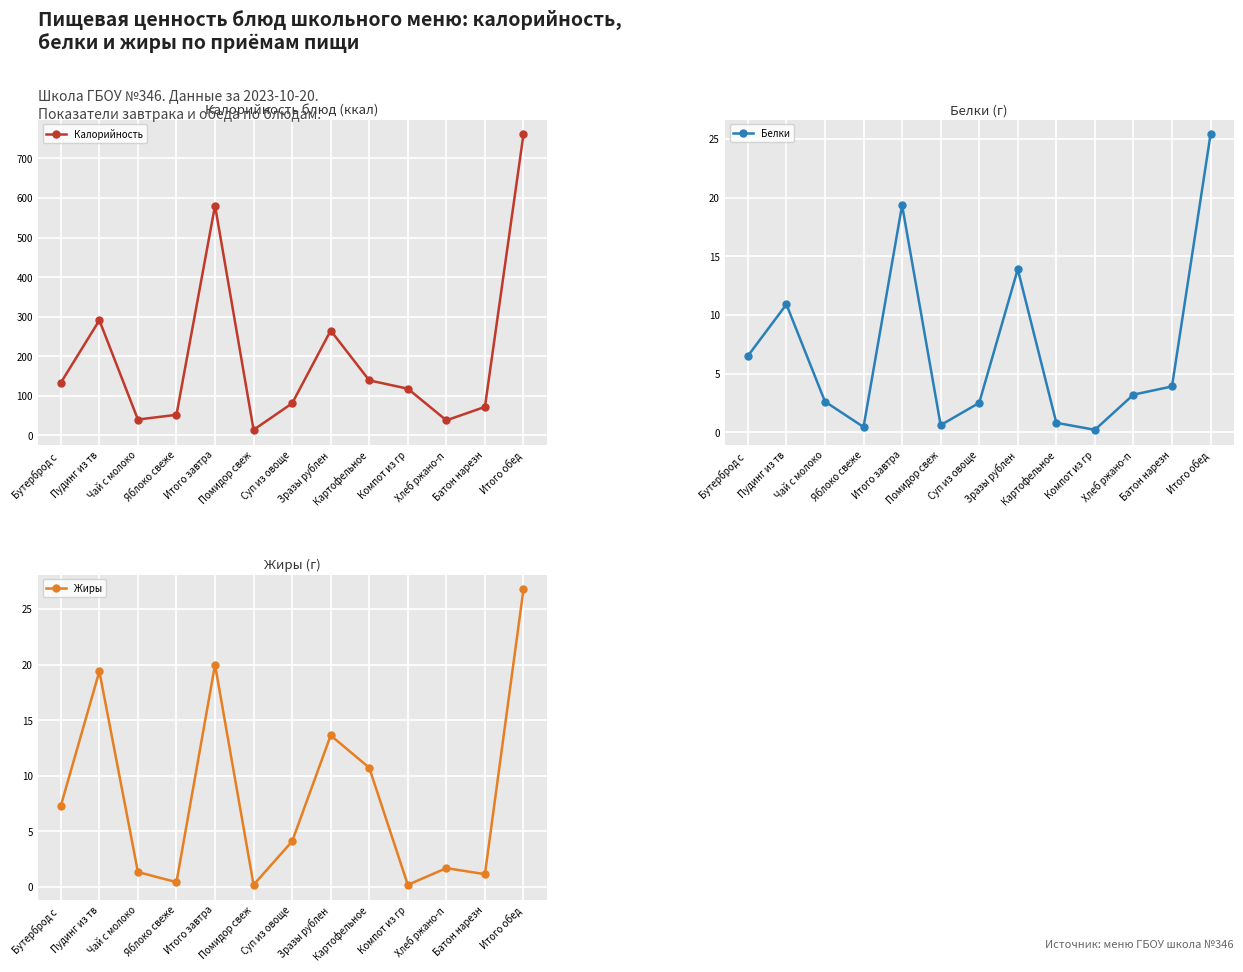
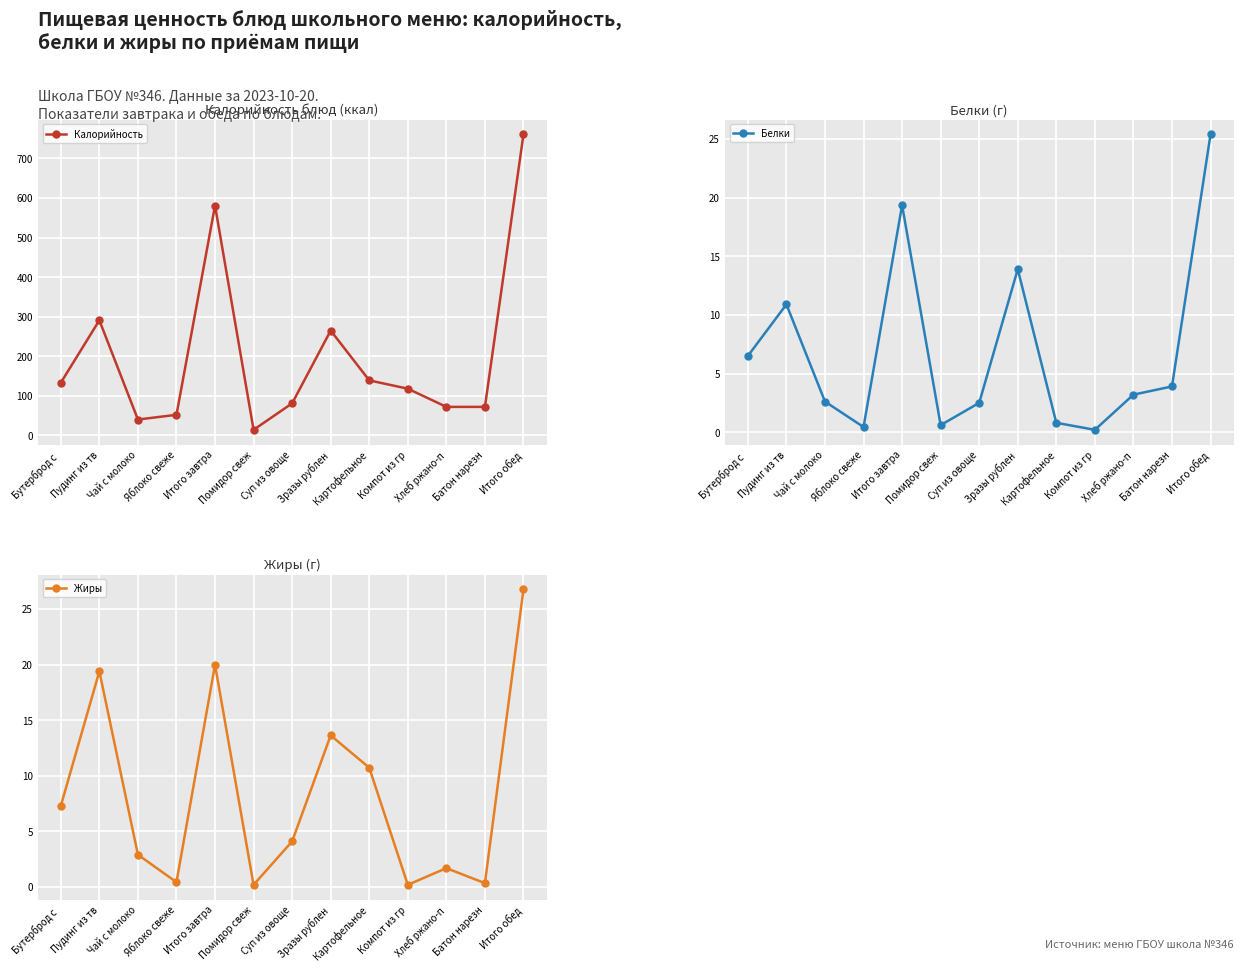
  {
    "Калорийность блюд (ккал)": {
      "Бутерброд с": 130,
      "Пудинг из тв": 290,
      "Чай с молоко": 40,
      "Яблоко свеже": 50,
      "Итого завтра": 580,
      "Помидор свеж": 10,
      "Суп из овоще": 80,
      "Зразы рублен": 270,
      "Картофельное": 140,
      "Компот из гр": 120,
-     "Хлеб ржано-п": 40,
+     "Хлеб ржано-п": 70,
      "Батон нарезн": 70,
      "Итого обед": 760
    },
    "Белки (г)": {
      "Бутерброд с": 6.5,
      "Пудинг из тв": 10.9,
      "Чай с молоко": 2.6,
      "Яблоко свеже": 0.4,
      "Итого завтра": 19.4,
      "Помидор свеж": 0.6,
      "Суп из овоще": 2.5,
      "Зразы рублен": 13.9,
      "Картофельное": 0.8,
      "Компот из гр": 0.2,
      "Хлеб ржано-п": 3.2,
      "Батон нарезн": 3.9,
      "Итого обед": 25.4
    },
    "Жиры (г)": {
      "Бутерброд с": 7.3,
      "Пудинг из тв": 19.4,
-     "Чай с молоко": 1.4,
+     "Чай с молоко": 2.9,
      "Яблоко свеже": 0.4,
      "Итого завтра": 20.0,
      "Помидор свеж": 0.2,
      "Суп из овоще": 4.1,
      "Зразы рублен": 13.6,
      "Картофельное": 10.7,
      "Компот из гр": 0.2,
      "Хлеб ржано-п": 1.7,
-     "Батон нарезн": 1.2,
+     "Батон нарезн": 0.4,
      "Итого обед": 26.8
    }
  }
